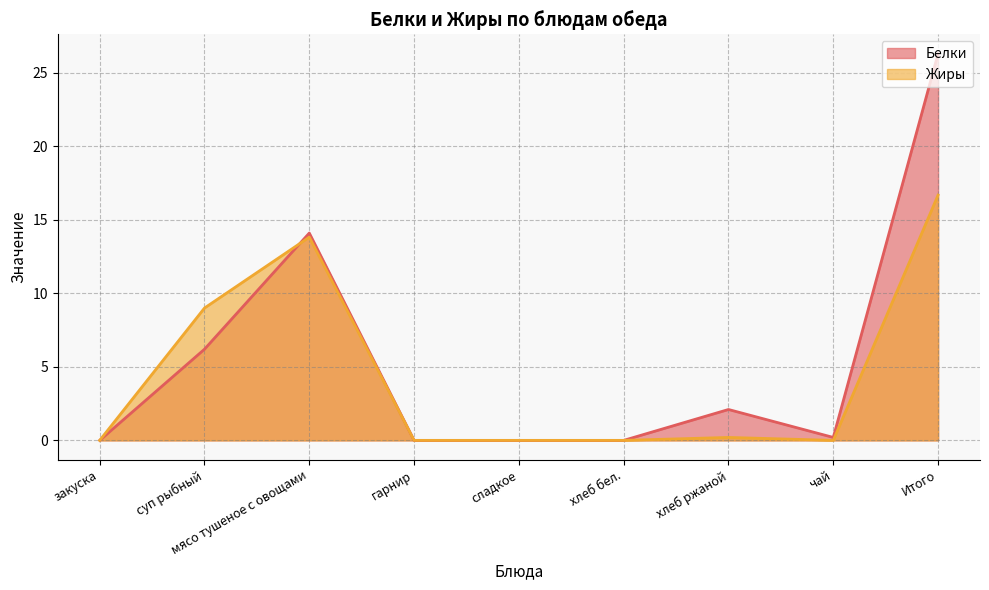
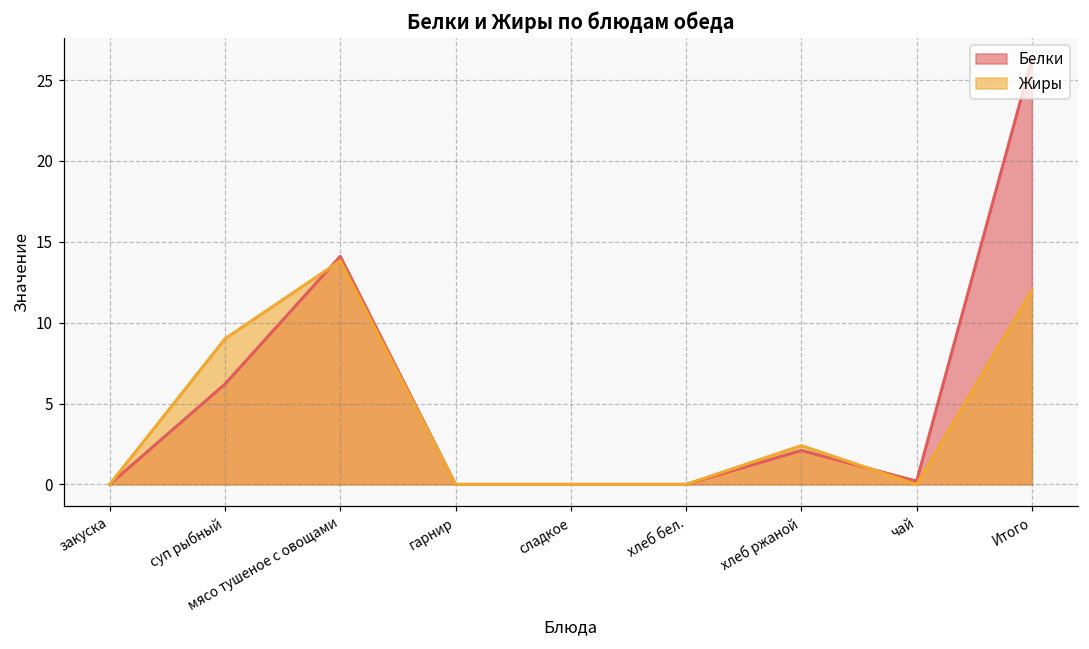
  {
    "Белки": {
      "суп рыбный": 6.2,
      "мясо тушеное с овощами": 14.1,
      "хлеб ржаной": 2.1,
      "чай": 0.2
    },
    "Жиры": {
      "суп рыбный": 9.0,
      "мясо тушеное с овощами": 13.8,
-     "хлеб ржаной": 0.2,
+     "хлеб ржаной": 2.4,
      "чай": 0.0,
-     "Итого": 16.7
+     "Итого": 12.0
    }
  }
